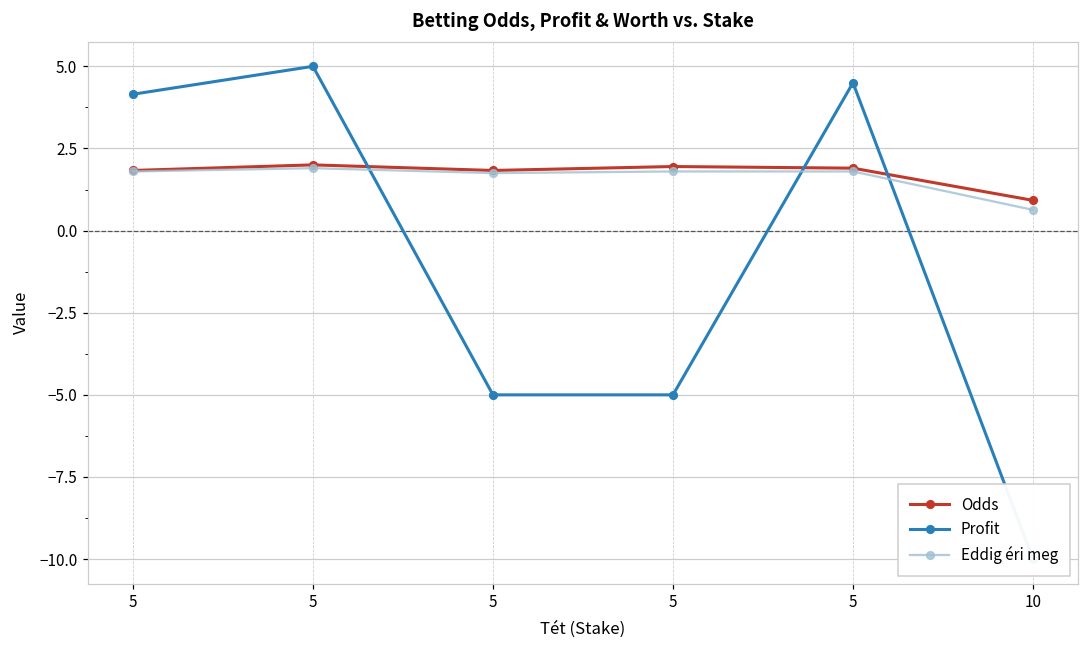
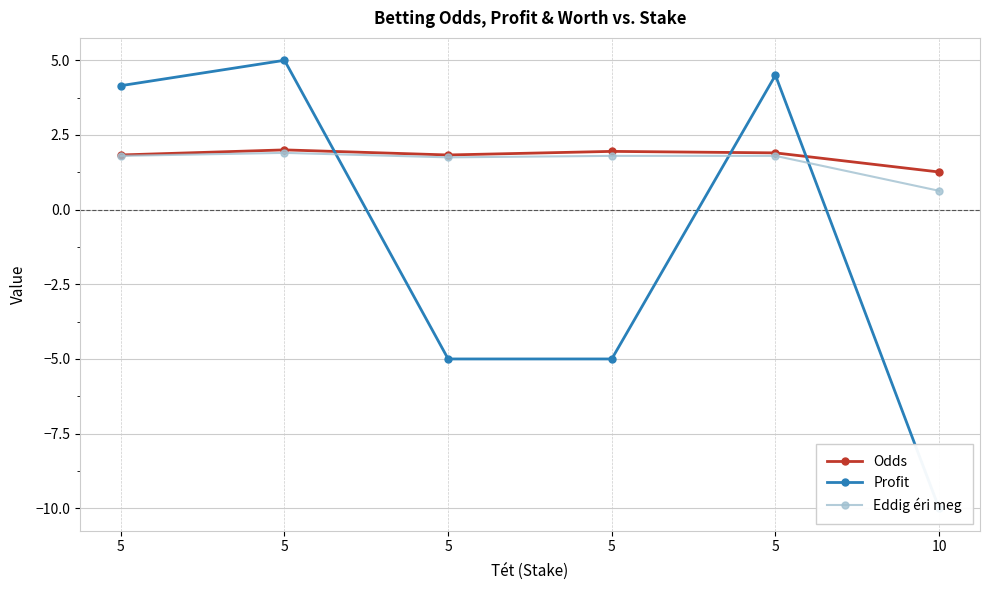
  {
    "Odds": {
-     "10": 0.9
+     "10": 1.3
    },
    "Eddig éri meg": {
      "10": 0.6
    }
  }
